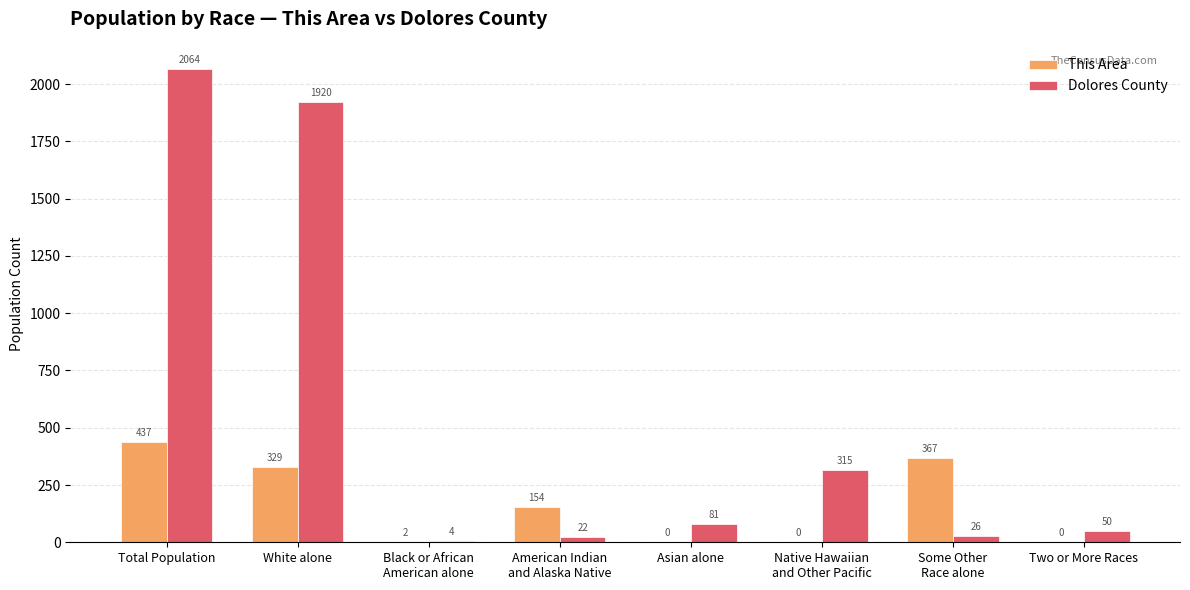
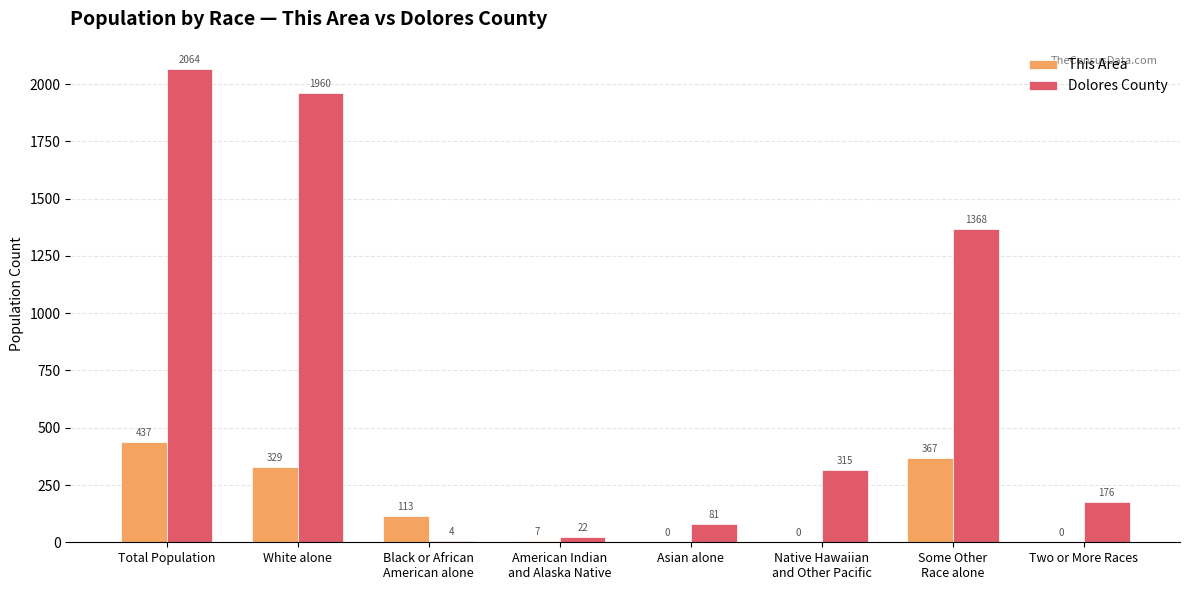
  {
    "This Area": {
      "Total Population": 437,
      "White alone": 329,
-     "Black or African American alone": 2,
-     "American Indian and Alaska Native": 154,
+     "Black or African American alone": 113,
+     "American Indian and Alaska Native": 7,
      "Asian alone": 0,
      "Native Hawaiian and Other Pacific": 0,
      "Some Other Race alone": 367,
      "Two or More Races": 0
    },
    "Dolores County": {
      "Total Population": 2064,
-     "White alone": 1920,
+     "White alone": 1960,
      "Black or African American alone": 4,
      "American Indian and Alaska Native": 22,
      "Asian alone": 81,
      "Native Hawaiian and Other Pacific": 315,
-     "Some Other Race alone": 26,
-     "Two or More Races": 50
+     "Some Other Race alone": 1368,
+     "Two or More Races": 176
    }
  }
